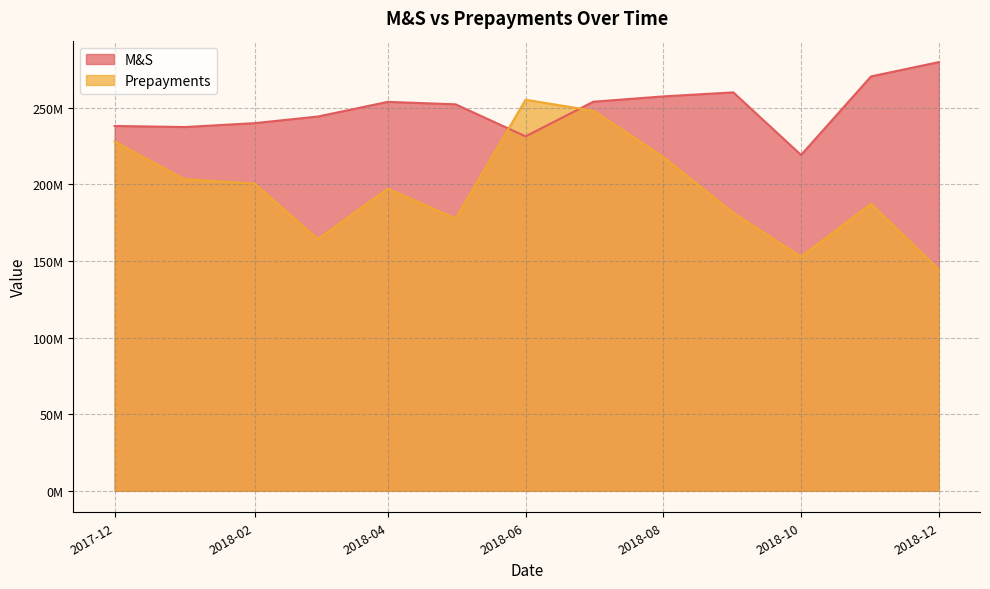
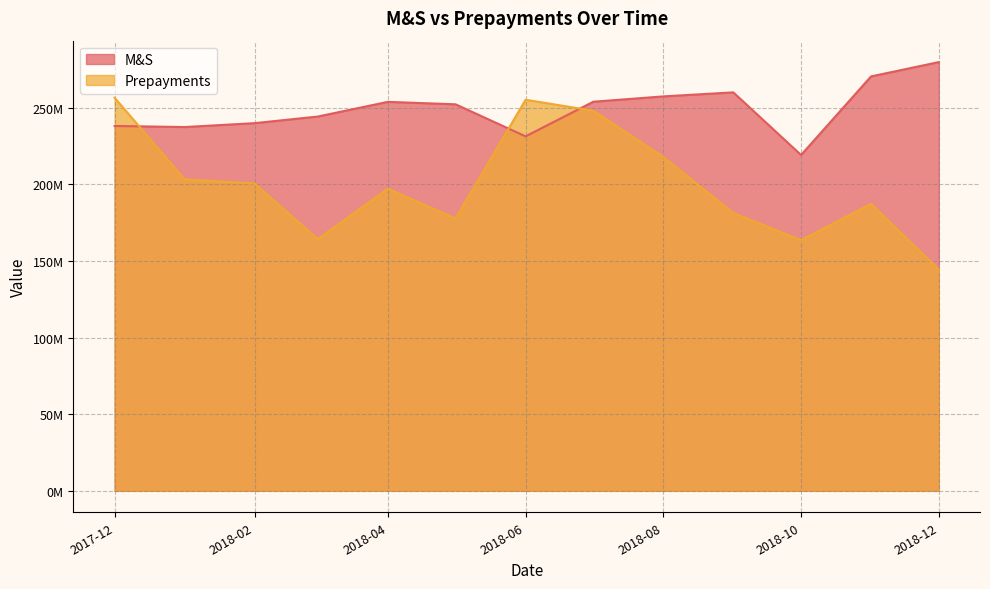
  {
    "M&S": {
      "2017-12": 238000000,
      "2018-02": 240000000,
      "2018-04": 254000000,
      "2018-06": 231000000,
      "2018-08": 257000000,
      "2018-10": 219000000,
      "2018-12": 280000000
    },
    "Prepayments": {
-     "2017-12": 228000000,
+     "2017-12": 256000000,
      "2018-02": 200000000,
      "2018-04": 197000000,
      "2018-06": 255000000,
      "2018-08": 218000000,
-     "2018-10": 153000000,
+     "2018-10": 164000000,
      "2018-12": 144000000
    }
  }
